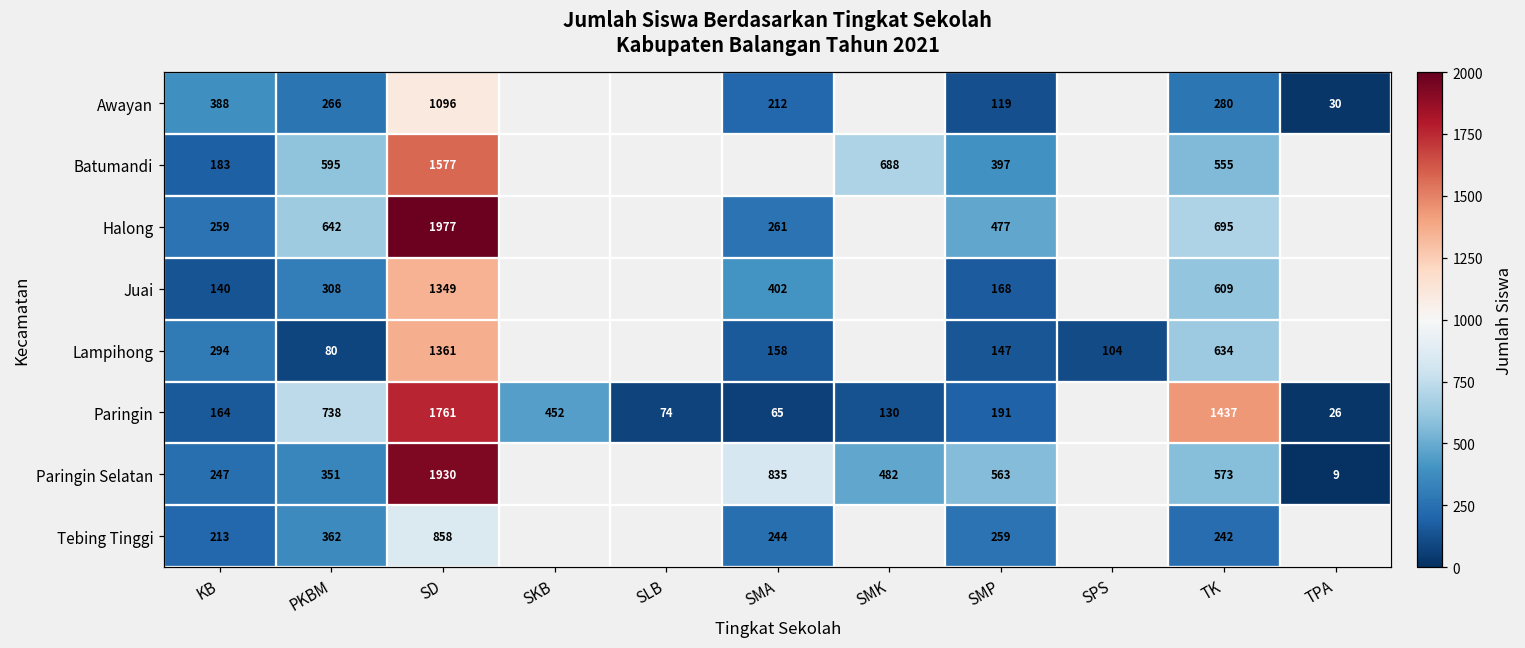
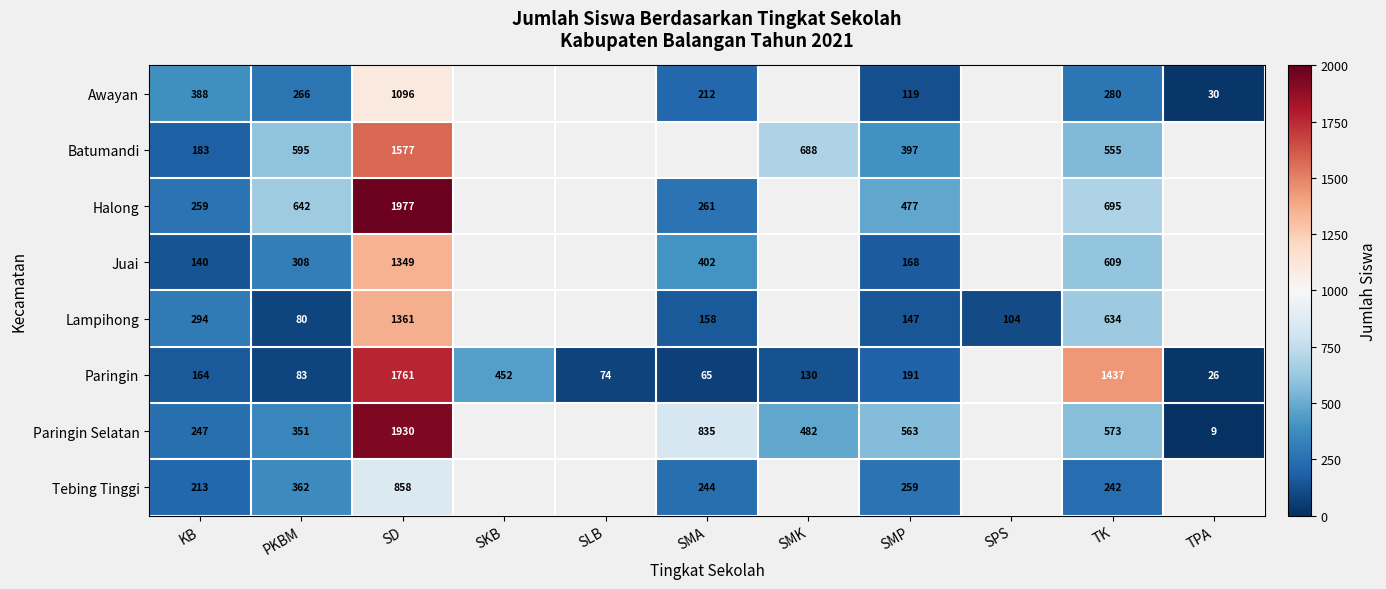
  {
    "Awayan": {
      "KB": 388,
      "PKBM": 266,
      "SD": 1096,
      "SMA": 212,
      "SMP": 119,
      "TK": 280,
      "TPA": 30
    },
    "Batumandi": {
      "KB": 183,
      "PKBM": 595,
      "SD": 1577,
      "SMK": 688,
      "SMP": 397,
      "TK": 555
    },
    "Halong": {
      "KB": 259,
      "PKBM": 642,
      "SD": 1977,
      "SMA": 261,
      "SMP": 477,
      "TK": 695
    },
    "Juai": {
      "KB": 140,
      "PKBM": 308,
      "SD": 1349,
      "SMA": 402,
      "SMP": 168,
      "TK": 609
    },
    "Lampihong": {
      "KB": 294,
      "PKBM": 80,
      "SD": 1361,
      "SMA": 158,
      "SMP": 147,
      "SPS": 104,
      "TK": 634
    },
    "Paringin": {
      "KB": 164,
-     "PKBM": 738,
+     "PKBM": 83,
      "SD": 1761,
      "SKB": 452,
      "SLB": 74,
      "SMA": 65,
      "SMK": 130,
      "SMP": 191,
      "TK": 1437,
      "TPA": 26
    },
    "Paringin Selatan": {
      "KB": 247,
      "PKBM": 351,
      "SD": 1930,
      "SMA": 835,
      "SMK": 482,
      "SMP": 563,
      "TK": 573,
      "TPA": 9
    },
    "Tebing Tinggi": {
      "KB": 213,
      "PKBM": 362,
      "SD": 858,
      "SMA": 244,
      "SMP": 259,
      "TK": 242
    }
  }
